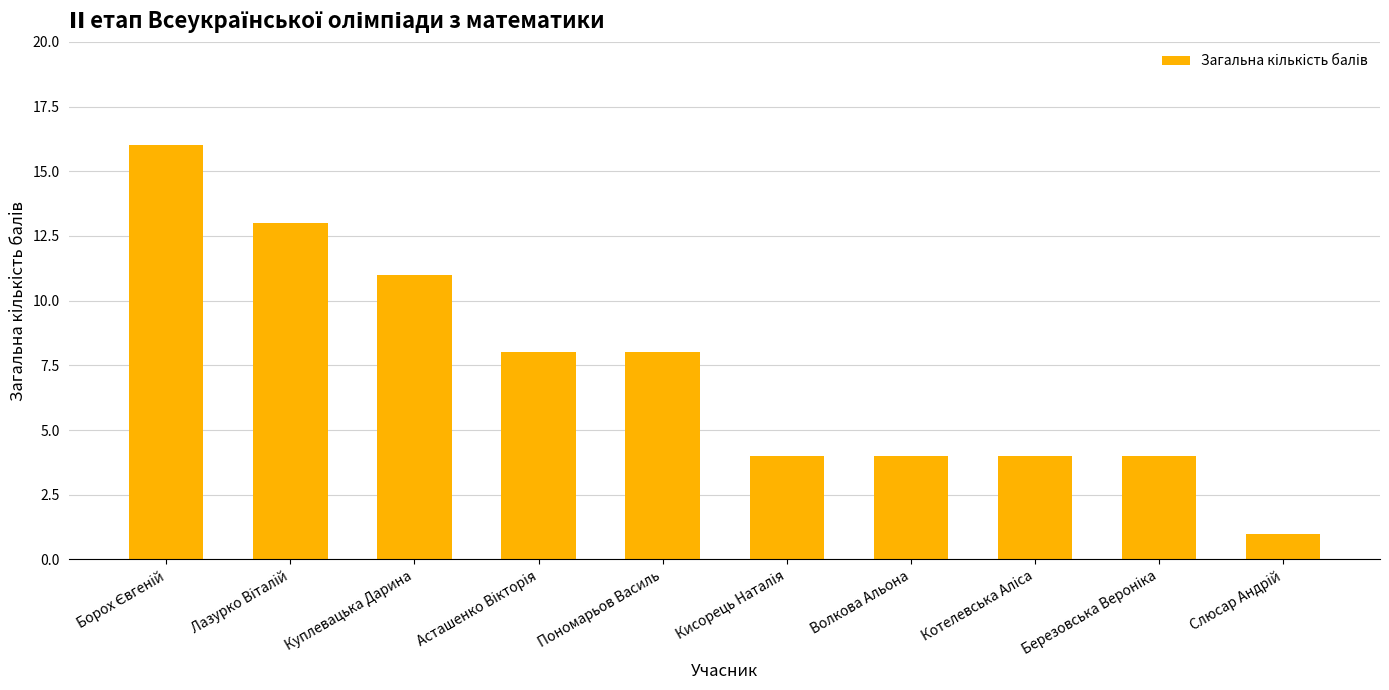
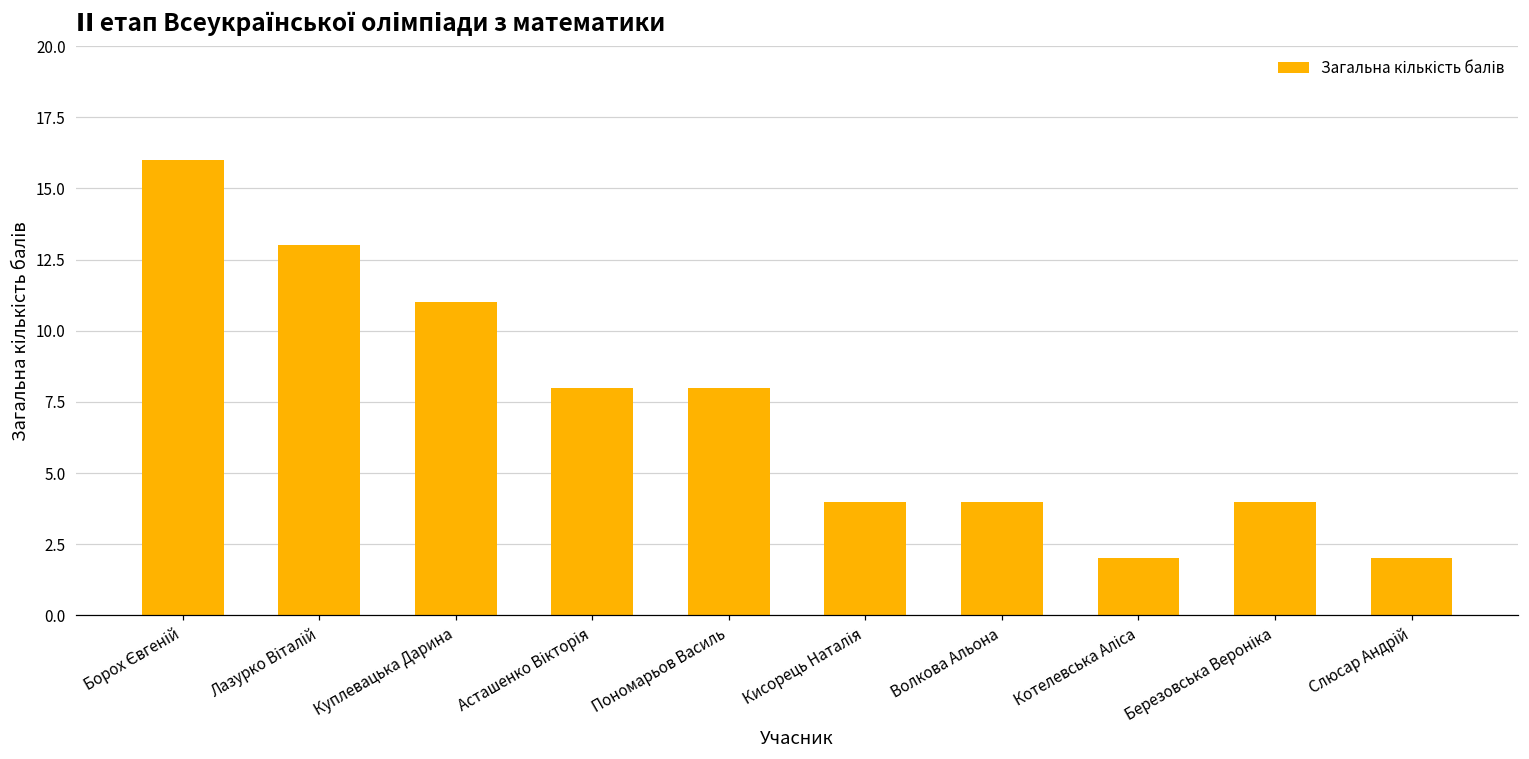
  {
    "Борох Євгеній": 16,
    "Лазурко Віталій": 13,
    "Куплевацька Дарина": 11,
    "Асташенко Вікторія": 8,
    "Пономарьов Василь": 8,
    "Кисорець Наталія": 4,
    "Волкова Альона": 4,
-   "Котелевська Аліса": 4,
+   "Котелевська Аліса": 2,
    "Березовська Вероніка": 4,
-   "Слюсар Андрій": 1
+   "Слюсар Андрій": 2
  }
